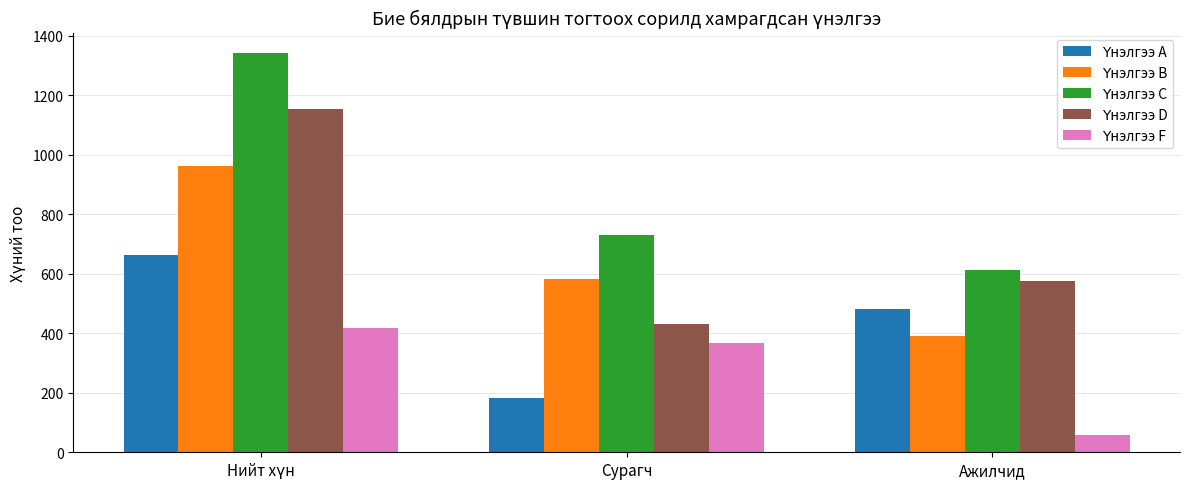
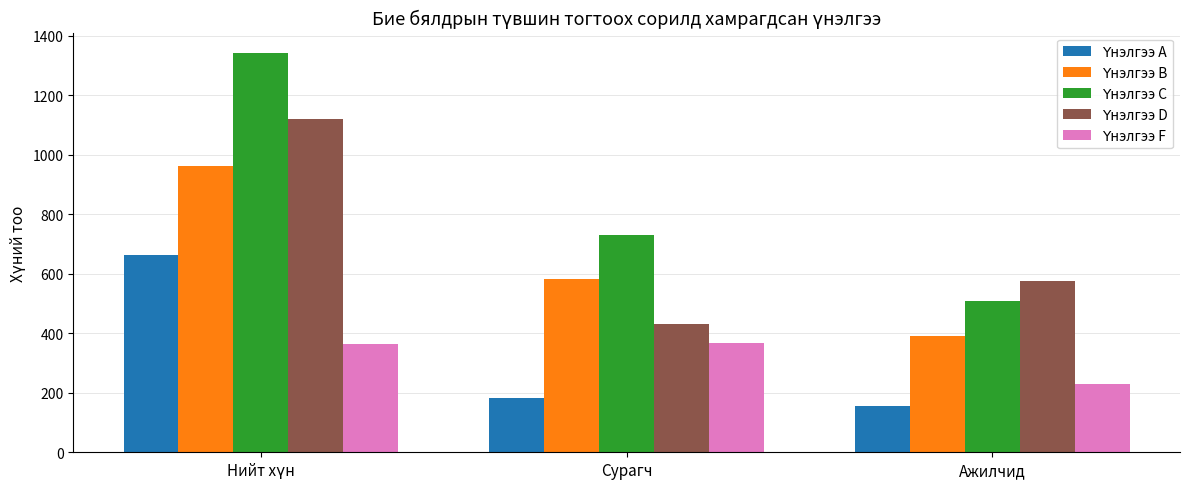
  {
    "Үнэлгээ A": {
      "Нийт хүн": 660,
      "Сурагч": 180,
-     "Ажилчид": 480
+     "Ажилчид": 160
    },
    "Үнэлгээ B": {
      "Нийт хүн": 960,
      "Сурагч": 580,
      "Ажилчид": 390
    },
    "Үнэлгээ C": {
      "Нийт хүн": 1340,
      "Сурагч": 730,
-     "Ажилчид": 610
+     "Ажилчид": 510
    },
    "Үнэлгээ D": {
-     "Нийт хүн": 1150,
+     "Нийт хүн": 1120,
      "Сурагч": 430,
      "Ажилчид": 580
    },
    "Үнэлгээ F": {
-     "Нийт хүн": 420,
+     "Нийт хүн": 360,
      "Сурагч": 370,
-     "Ажилчид": 60
+     "Ажилчид": 230
    }
  }
